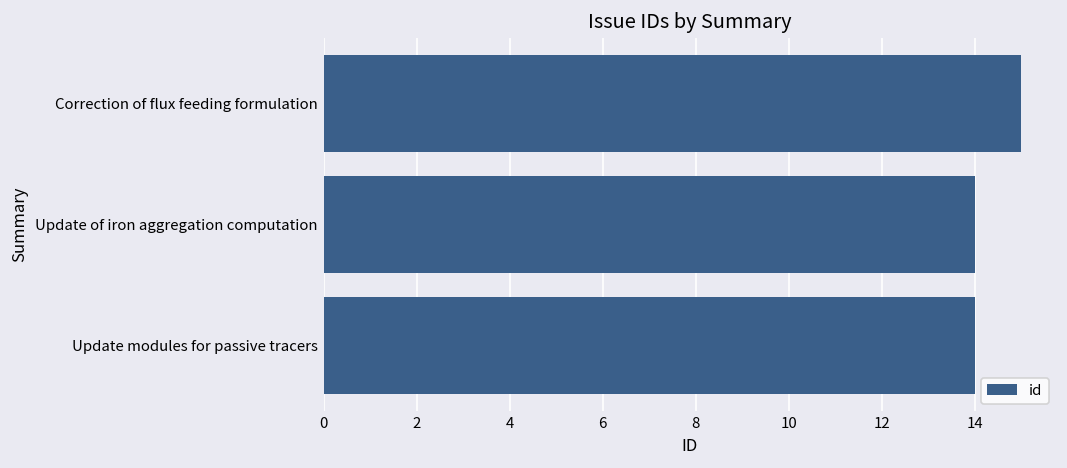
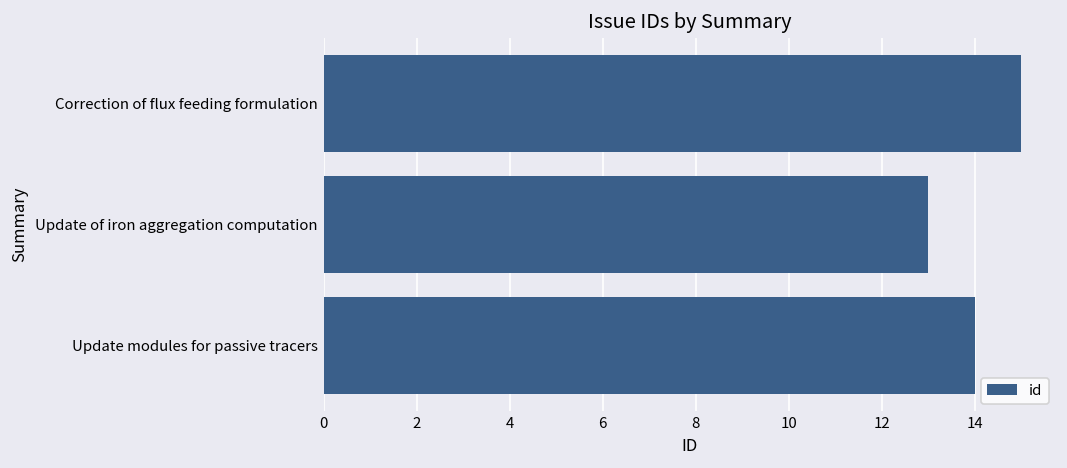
  {
    "Correction of flux feeding formulation": 15,
-   "Update of iron aggregation computation": 14,
+   "Update of iron aggregation computation": 13,
    "Update modules for passive tracers": 14
  }
